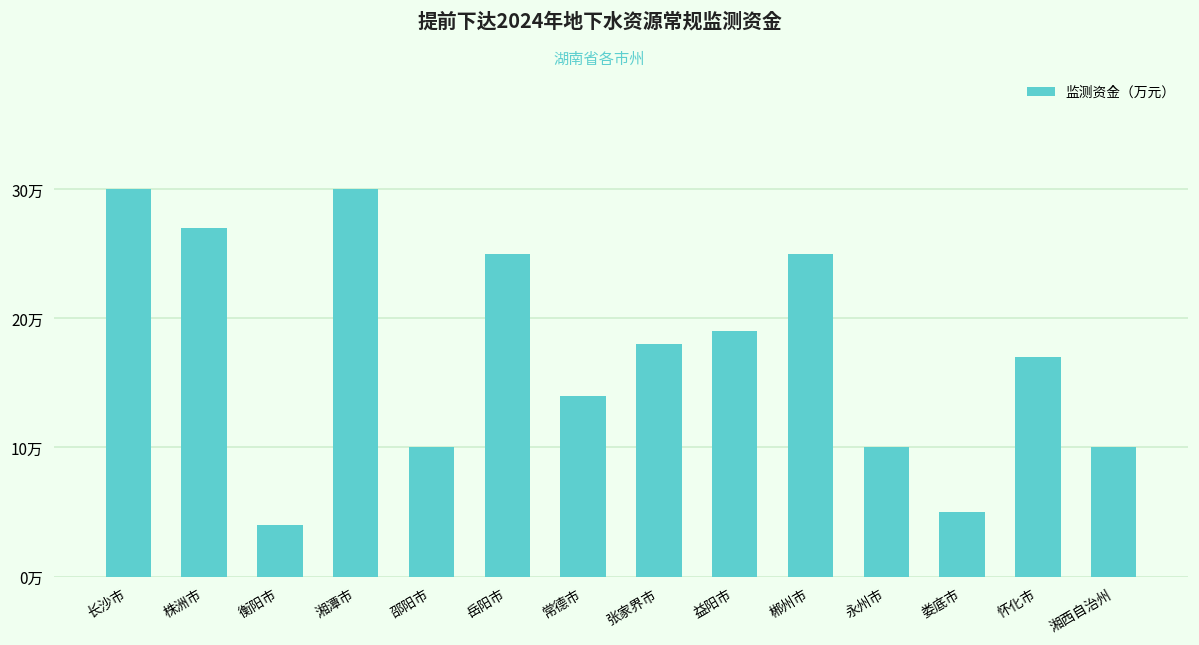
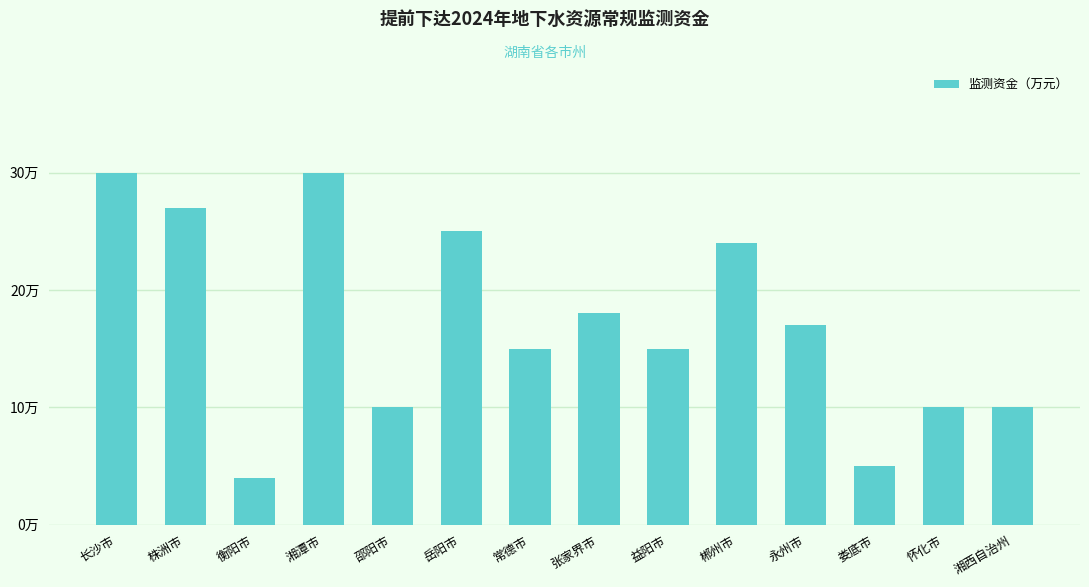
  {
    "长沙市": "30万",
    "株洲市": "27万",
    "衡阳市": "4万",
    "湘潭市": "30万",
    "邵阳市": "10万",
    "岳阳市": "25万",
-   "常德市": "14万",
+   "常德市": "15万",
    "张家界市": "18万",
-   "益阳市": "19万",
-   "郴州市": "25万",
-   "永州市": "10万",
+   "益阳市": "15万",
+   "郴州市": "24万",
+   "永州市": "17万",
    "娄底市": "5万",
-   "怀化市": "17万",
+   "怀化市": "10万",
    "湘西自治州": "10万"
  }
